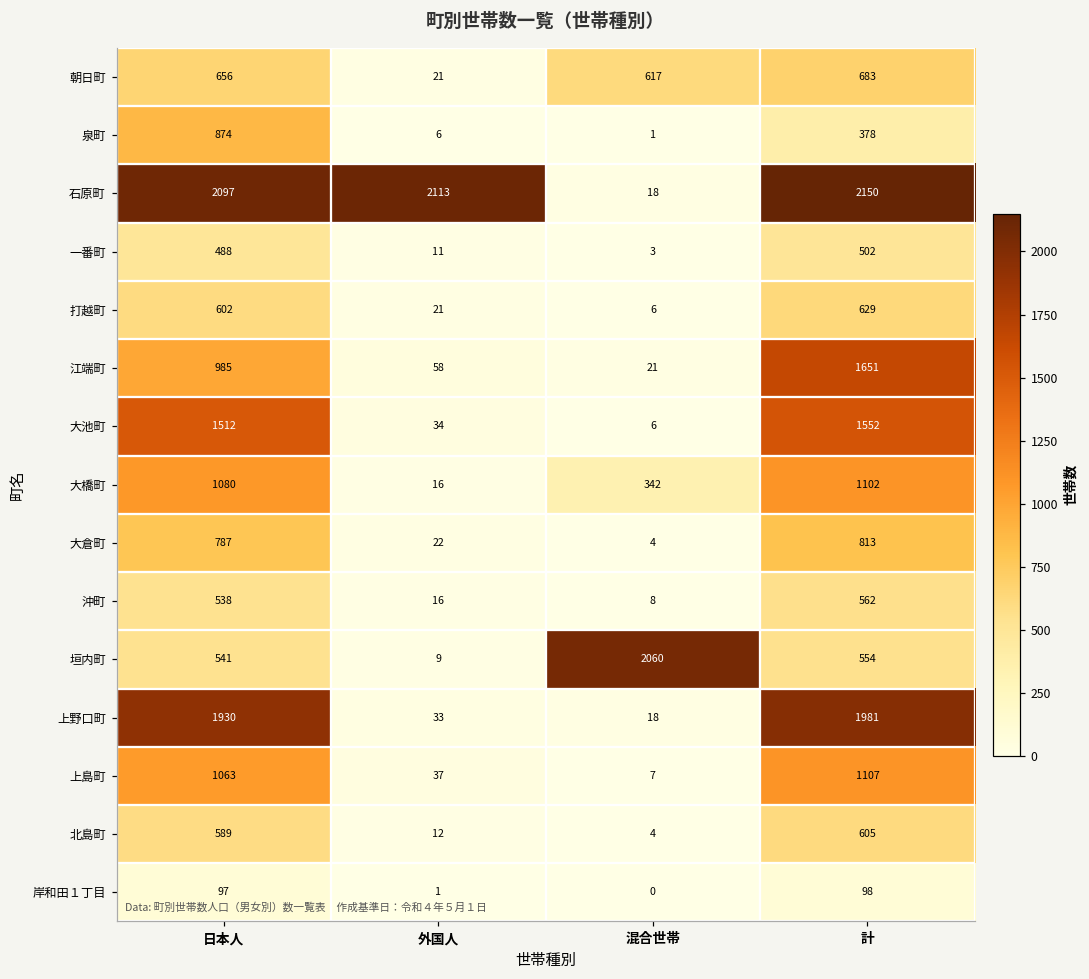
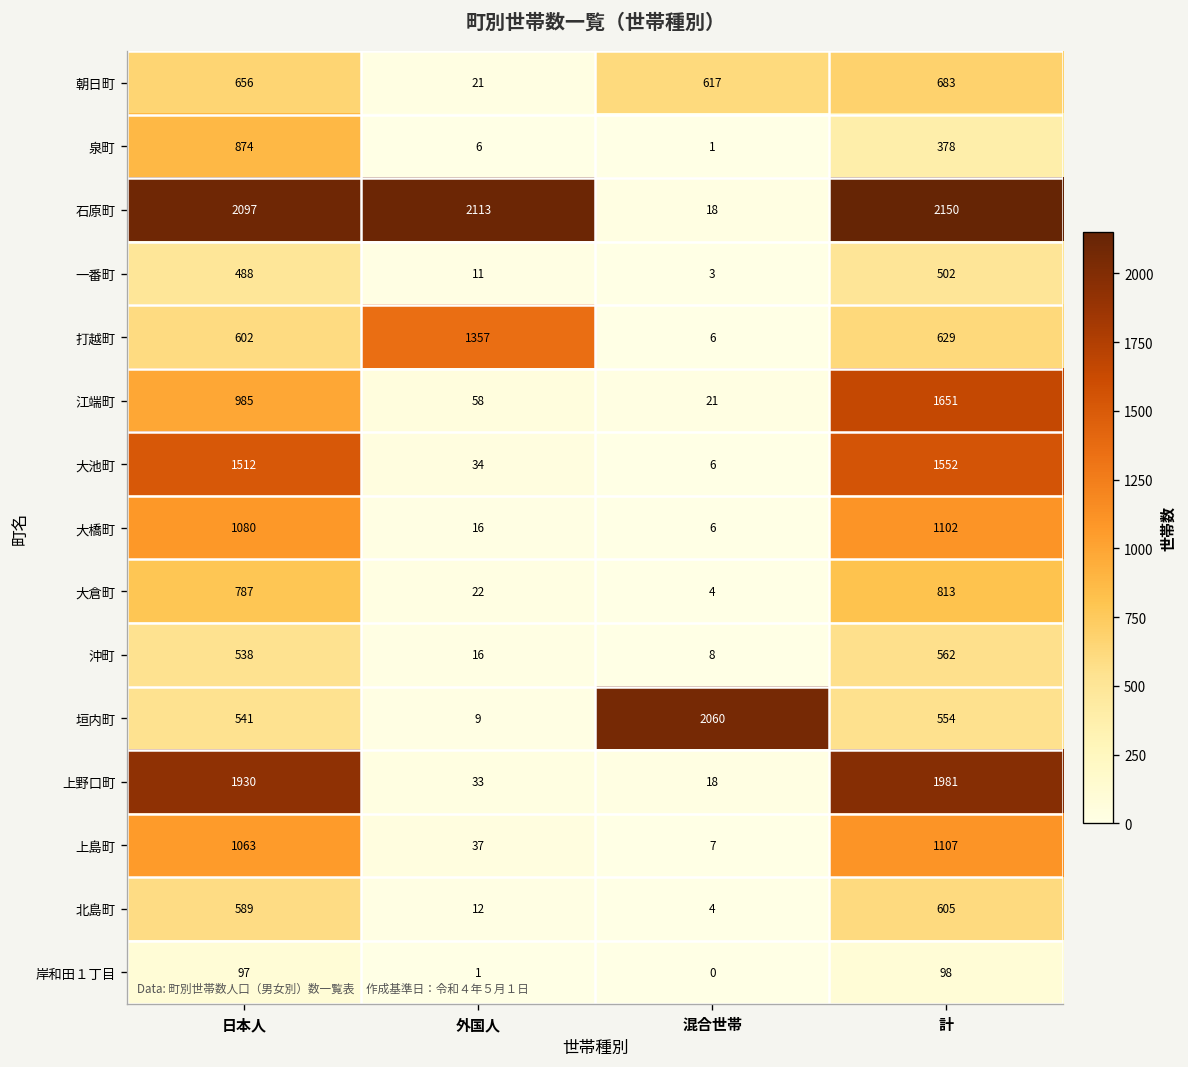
  {
    "朝日町": {
      "日本人": 656,
      "外国人": 21,
      "混合世帯": 617,
      "計": 683
    },
    "泉町": {
      "日本人": 874,
      "外国人": 6,
      "混合世帯": 1,
      "計": 378
    },
    "石原町": {
      "日本人": 2097,
      "外国人": 2113,
      "混合世帯": 18,
      "計": 2150
    },
    "一番町": {
      "日本人": 488,
      "外国人": 11,
      "混合世帯": 3,
      "計": 502
    },
    "打越町": {
      "日本人": 602,
-     "外国人": 21,
+     "外国人": 1357,
      "混合世帯": 6,
      "計": 629
    },
    "江端町": {
      "日本人": 985,
      "外国人": 58,
      "混合世帯": 21,
      "計": 1651
    },
    "大池町": {
      "日本人": 1512,
      "外国人": 34,
      "混合世帯": 6,
      "計": 1552
    },
    "大橋町": {
      "日本人": 1080,
      "外国人": 16,
-     "混合世帯": 342,
+     "混合世帯": 6,
      "計": 1102
    },
    "大倉町": {
      "日本人": 787,
      "外国人": 22,
      "混合世帯": 4,
      "計": 813
    },
    "沖町": {
      "日本人": 538,
      "外国人": 16,
      "混合世帯": 8,
      "計": 562
    },
    "垣内町": {
      "日本人": 541,
      "外国人": 9,
      "混合世帯": 2060,
      "計": 554
    },
    "上野口町": {
      "日本人": 1930,
      "外国人": 33,
      "混合世帯": 18,
      "計": 1981
    },
    "上島町": {
      "日本人": 1063,
      "外国人": 37,
      "混合世帯": 7,
      "計": 1107
    },
    "北島町": {
      "日本人": 589,
      "外国人": 12,
      "混合世帯": 4,
      "計": 605
    },
    "岸和田１丁目": {
      "外国人": 1,
      "混合世帯": 0,
      "計": 98
    }
  }
